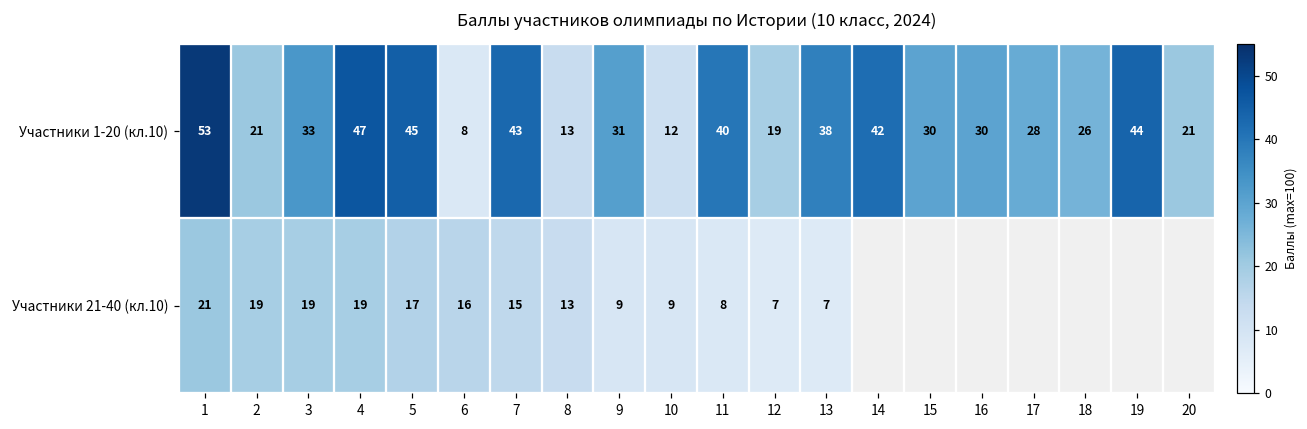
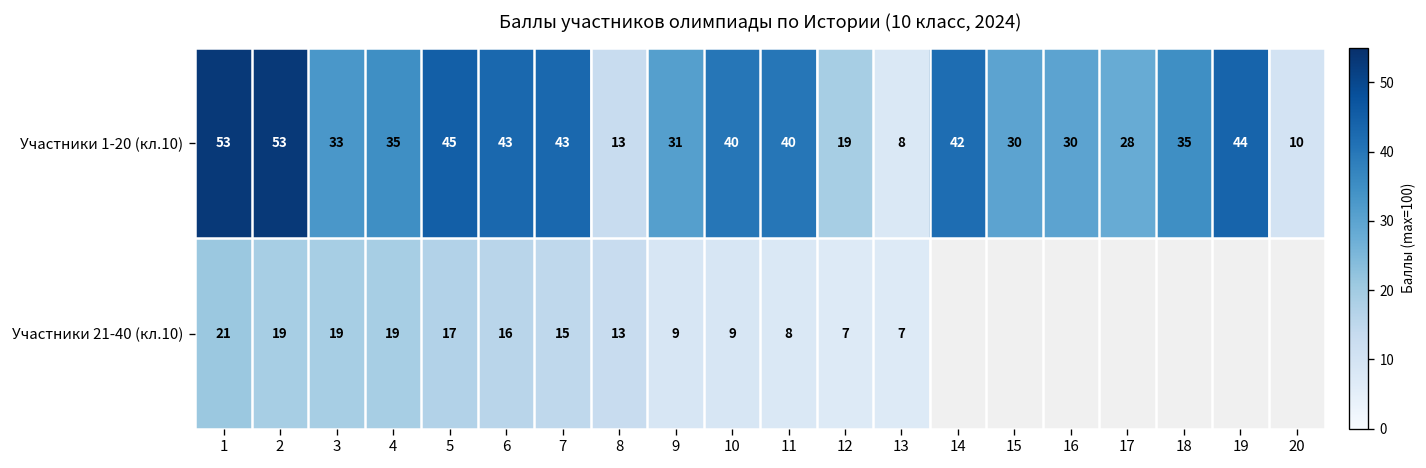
  {
    "Участники 1-20 (кл.10)": {
      "1": 53,
-     "2": 21,
+     "2": 53,
      "3": 33,
-     "4": 47,
+     "4": 35,
      "5": 45,
-     "6": 8,
+     "6": 43,
      "7": 43,
      "8": 13,
      "9": 31,
-     "10": 12,
+     "10": 40,
      "11": 40,
      "12": 19,
-     "13": 38,
+     "13": 8,
      "14": 42,
      "15": 30,
      "16": 30,
      "17": 28,
-     "18": 26,
+     "18": 35,
      "19": 44,
-     "20": 21
+     "20": 10
    },
    "Участники 21-40 (кл.10)": {
      "1": 21,
      "2": 19,
      "3": 19,
      "4": 19,
      "5": 17,
      "6": 16,
      "7": 15,
      "8": 13,
      "9": 9,
      "10": 9,
      "11": 8,
      "12": 7,
      "13": 7
    }
  }
